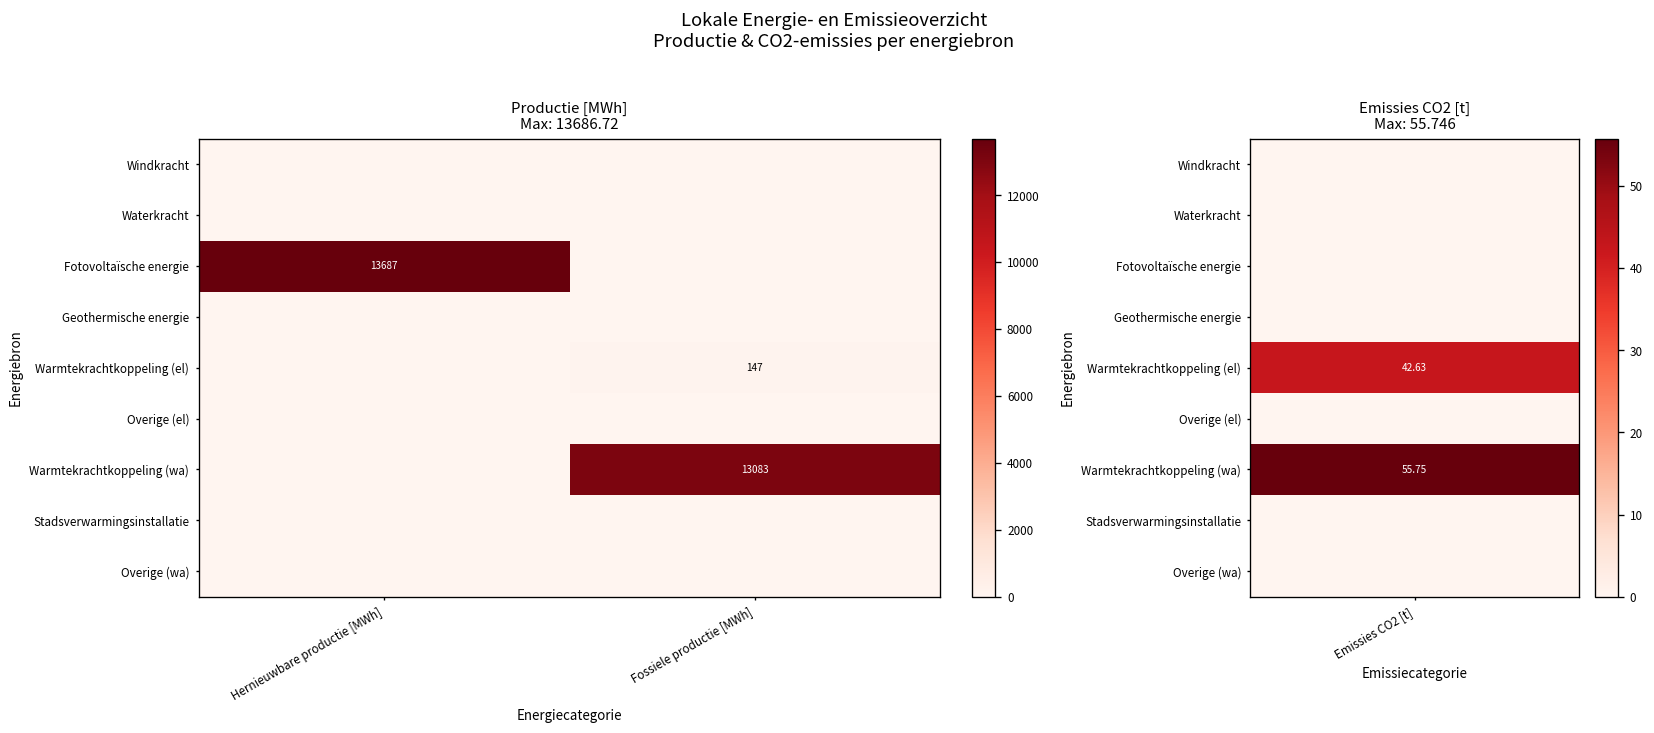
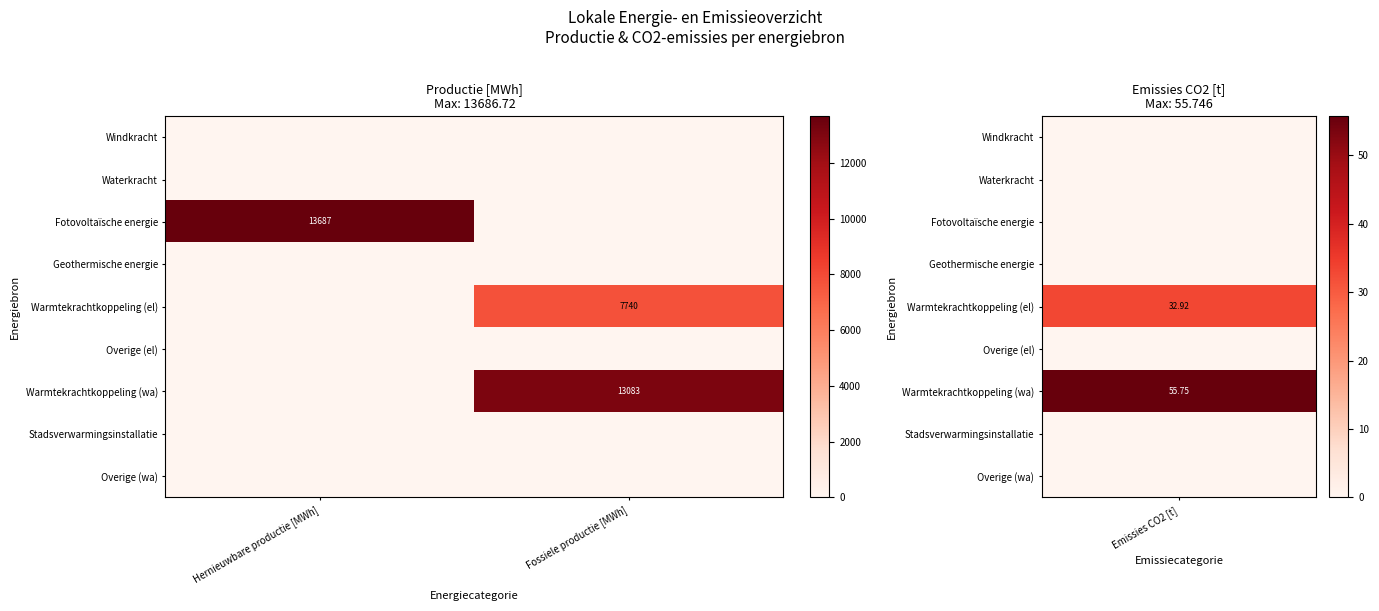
  {
    "Productie [MWh] Max: 13686.72": {
      "Fotovoltaïsche energie": {
        "Hernieuwbare productie [MWh]": 13687
      },
      "Warmtekrachtkoppeling (el)": {
-       "Fossiele productie [MWh]": 147
+       "Fossiele productie [MWh]": 7740
      },
      "Warmtekrachtkoppeling (wa)": {
        "Fossiele productie [MWh]": 13083
      }
    },
    "Emissies CO2 [t] Max: 55.746": {
      "Warmtekrachtkoppeling (el)": {
-       "Emissies CO2 [t]": 42.63
+       "Emissies CO2 [t]": 32.92
      },
      "Warmtekrachtkoppeling (wa)": {
        "Emissies CO2 [t]": 55.75
      }
    }
  }
